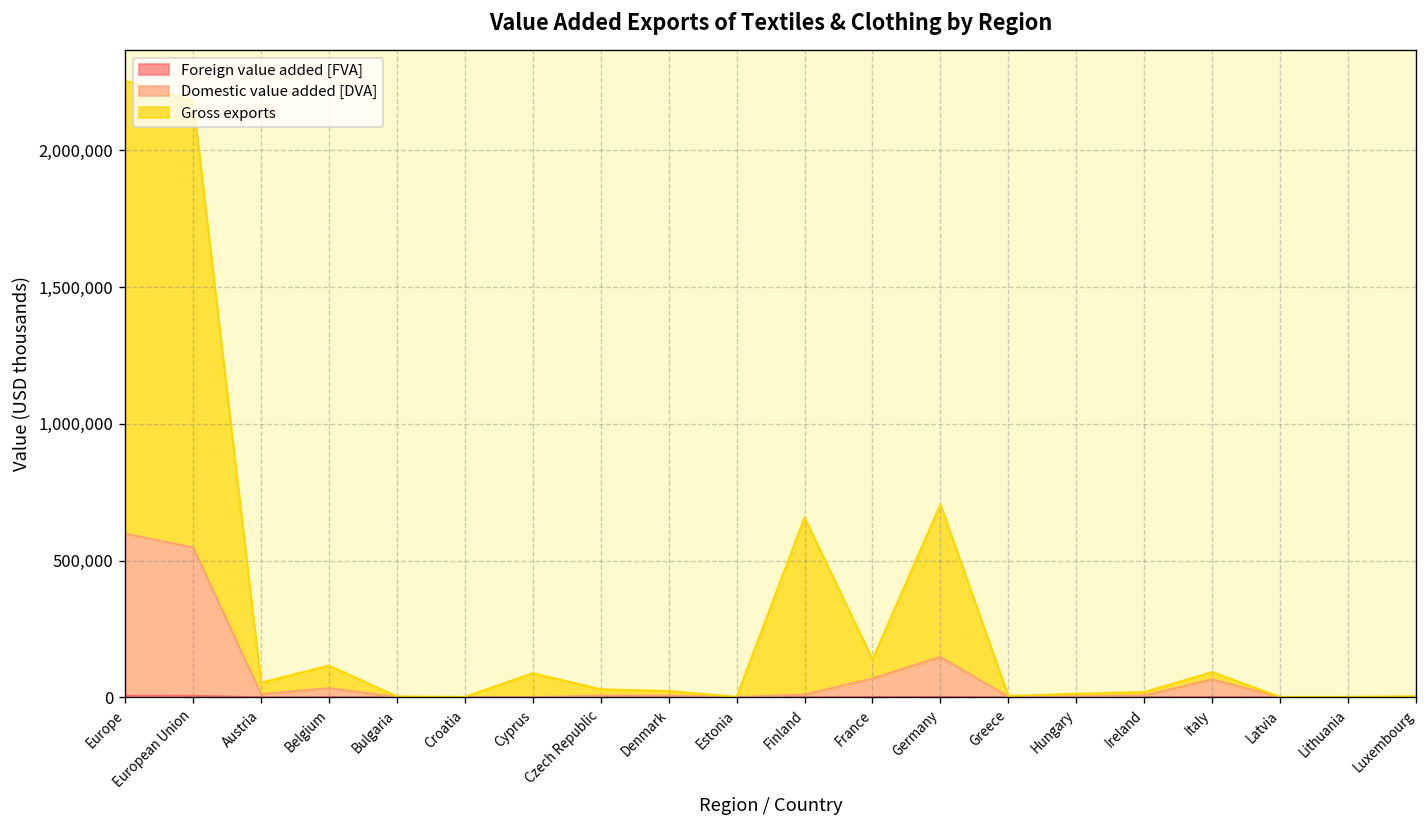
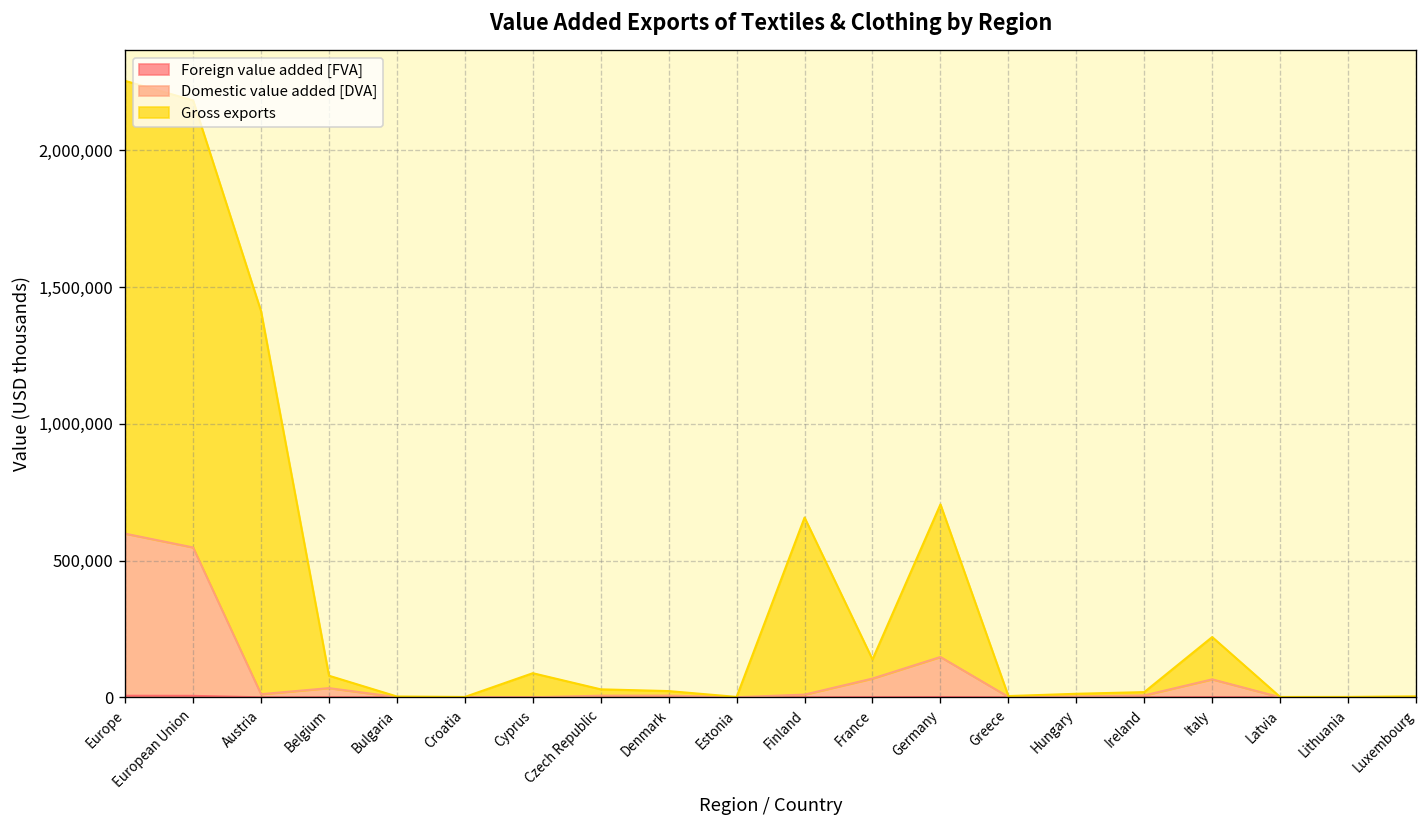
  {
    "Gross exports": {
      "Europe": "1,660,000",
-     "Austria": "40,000",
-     "Belgium": "80,000",
+     "Austria": "1,400,000",
+     "Belgium": "50,000",
      "Cyprus": "90,000",
      "Czech Republic": "20,000",
      "Denmark": "20,000",
      "Finland": "650,000",
      "France": "70,000",
      "Germany": "560,000",
      "Ireland": "10,000",
-     "Italy": "30,000"
+     "Italy": "150,000"
    }
  }
